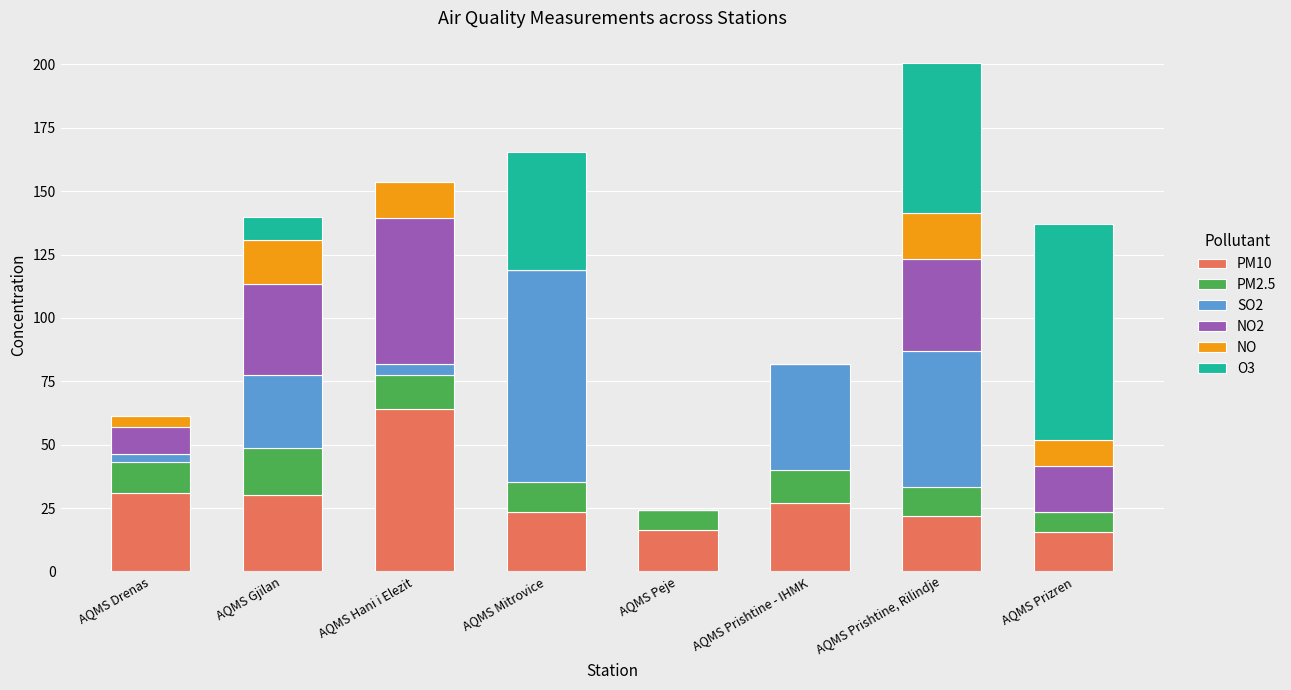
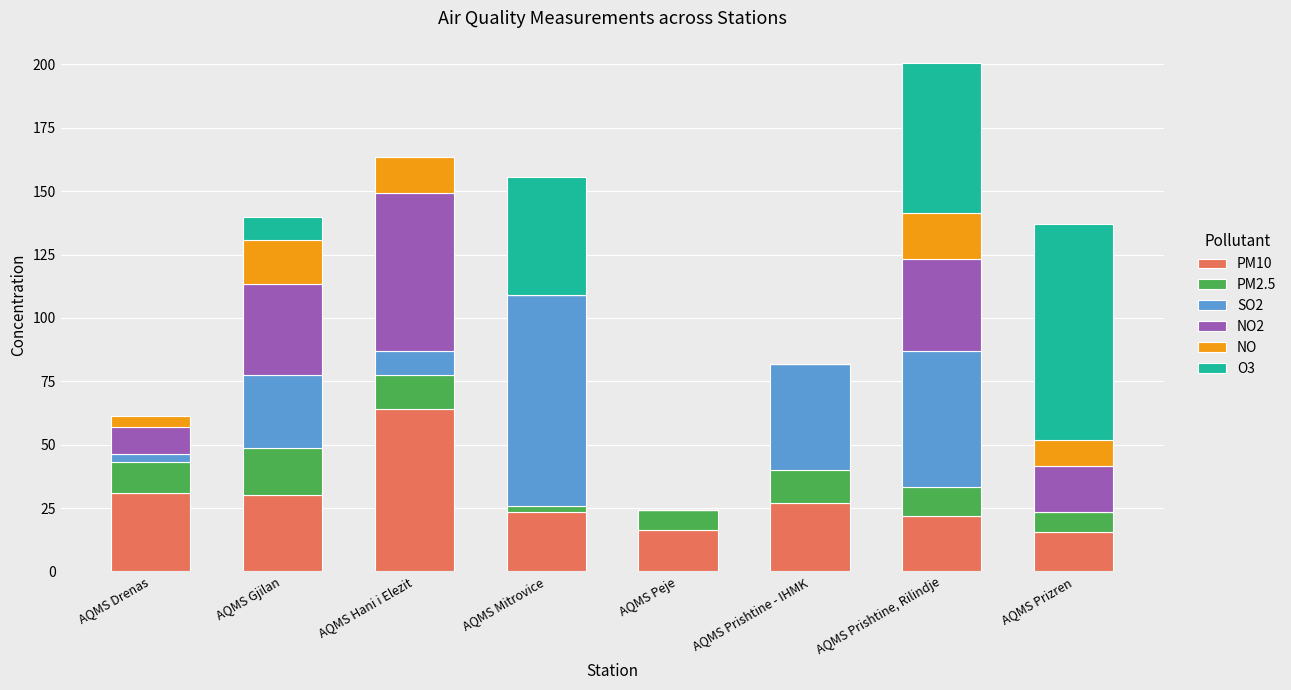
  {
    "PM10": {
      "AQMS Drenas": 31,
      "AQMS Gjilan": 30,
      "AQMS Hani i Elezit": 64,
      "AQMS Mitrovice": 24,
      "AQMS Peje": 16,
      "AQMS Prishtine - IHMK": 27,
      "AQMS Prishtine, Rilindje": 22,
      "AQMS Prizren": 15
    },
    "PM2.5": {
      "AQMS Drenas": 12,
      "AQMS Gjilan": 18,
      "AQMS Hani i Elezit": 13,
-     "AQMS Mitrovice": 12,
+     "AQMS Mitrovice": 2,
      "AQMS Peje": 8,
      "AQMS Prishtine - IHMK": 13,
      "AQMS Prishtine, Rilindje": 11,
      "AQMS Prizren": 8
    },
    "SO2": {
      "AQMS Drenas": 3,
      "AQMS Gjilan": 29,
-     "AQMS Hani i Elezit": 4,
+     "AQMS Hani i Elezit": 9,
      "AQMS Mitrovice": 84,
      "AQMS Peje": 0,
      "AQMS Prishtine - IHMK": 42,
      "AQMS Prishtine, Rilindje": 54,
      "AQMS Prizren": 0
    },
    "NO2": {
      "AQMS Drenas": 11,
      "AQMS Gjilan": 36,
-     "AQMS Hani i Elezit": 58,
+     "AQMS Hani i Elezit": 62,
      "AQMS Mitrovice": 0,
      "AQMS Peje": 0,
      "AQMS Prishtine - IHMK": 0,
      "AQMS Prishtine, Rilindje": 36,
      "AQMS Prizren": 18
    },
    "NO": {
      "AQMS Drenas": 4,
      "AQMS Gjilan": 18,
      "AQMS Hani i Elezit": 14,
      "AQMS Mitrovice": 0,
      "AQMS Peje": 0,
      "AQMS Prishtine - IHMK": 0,
      "AQMS Prishtine, Rilindje": 18,
      "AQMS Prizren": 10
    },
    "O3": {
      "AQMS Drenas": 0,
      "AQMS Gjilan": 9,
      "AQMS Hani i Elezit": 0,
      "AQMS Mitrovice": 46,
      "AQMS Peje": 0,
      "AQMS Prishtine - IHMK": 0,
      "AQMS Prishtine, Rilindje": 59,
      "AQMS Prizren": 85
    }
  }
